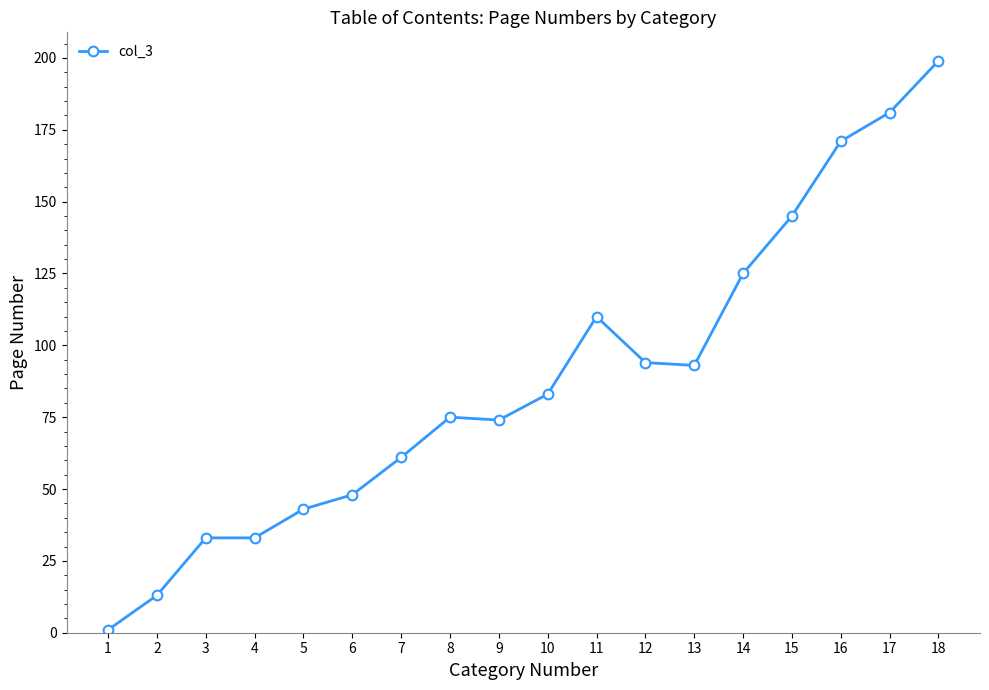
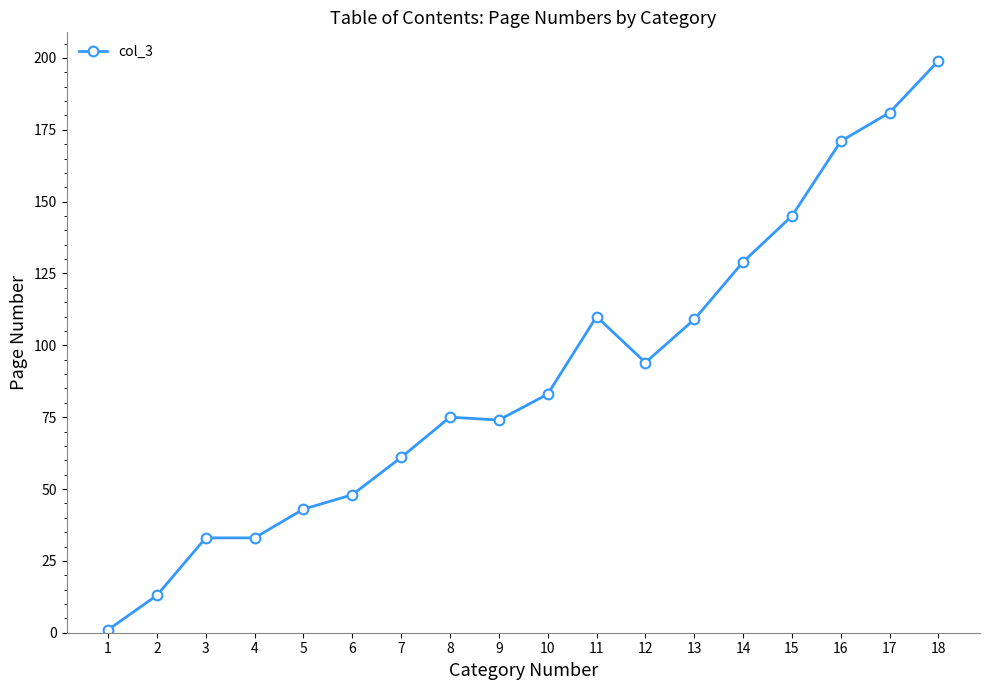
  {
    "1": 1,
    "2": 13,
    "3": 33,
    "4": 33,
    "5": 43,
    "6": 48,
    "7": 61,
    "8": 75,
    "9": 74,
    "10": 83,
    "11": 110,
    "12": 94,
-   "13": 93,
-   "14": 125,
+   "13": 109,
+   "14": 129,
    "15": 145,
    "16": 171,
    "17": 181,
    "18": 199
  }
